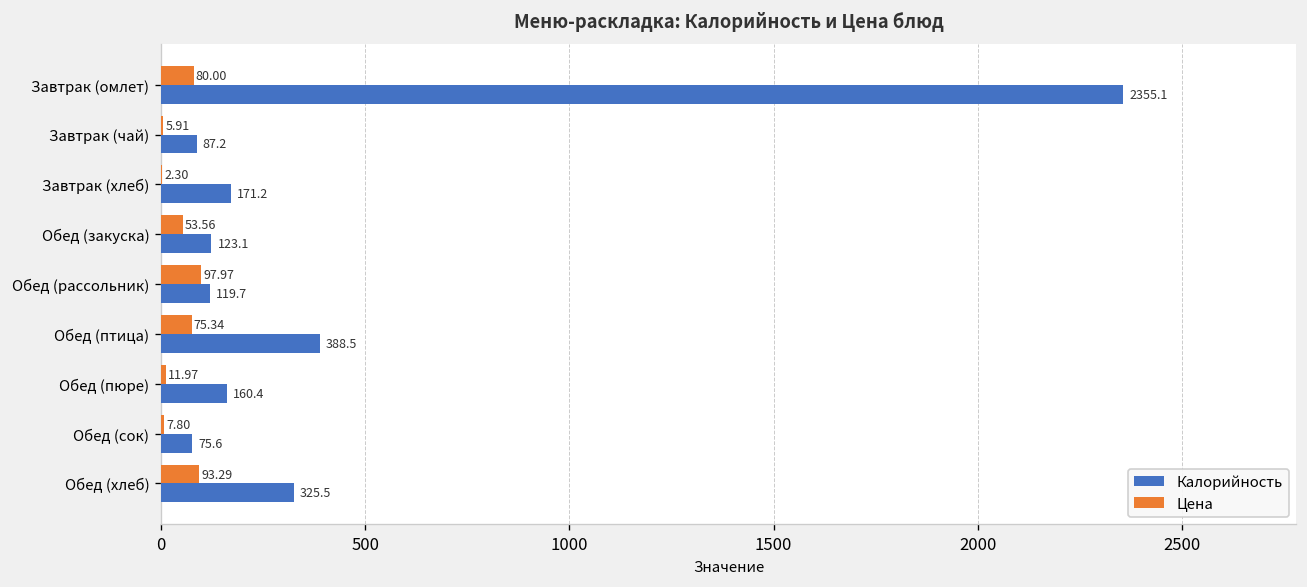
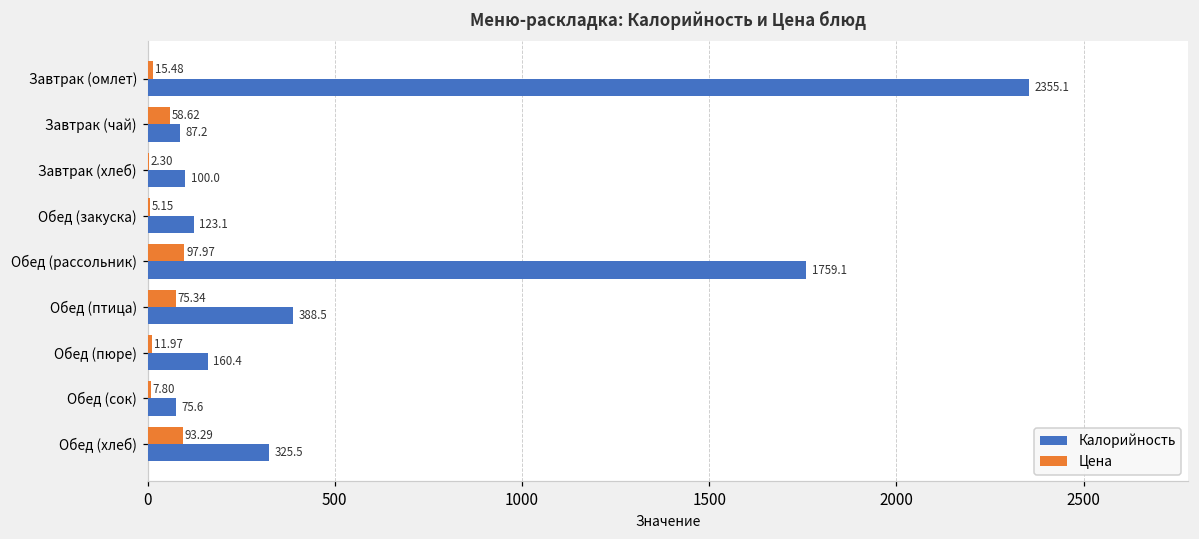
  {
    "Калорийность": {
      "Завтрак (омлет)": 2355.1,
      "Завтрак (чай)": 87.2,
-     "Завтрак (хлеб)": 171.2,
+     "Завтрак (хлеб)": 100.0,
      "Обед (закуска)": 123.1,
-     "Обед (рассольник)": 119.7,
+     "Обед (рассольник)": 1759.1,
      "Обед (птица)": 388.5,
      "Обед (пюре)": 160.4,
      "Обед (сок)": 75.6,
      "Обед (хлеб)": 325.5
    },
    "Цена": {
-     "Завтрак (омлет)": 80.00,
-     "Завтрак (чай)": 5.91,
+     "Завтрак (омлет)": 15.48,
+     "Завтрак (чай)": 58.62,
      "Завтрак (хлеб)": 2.30,
-     "Обед (закуска)": 53.56,
+     "Обед (закуска)": 5.15,
      "Обед (рассольник)": 97.97,
      "Обед (птица)": 75.34,
      "Обед (пюре)": 11.97,
      "Обед (сок)": 7.80,
      "Обед (хлеб)": 93.29
    }
  }
